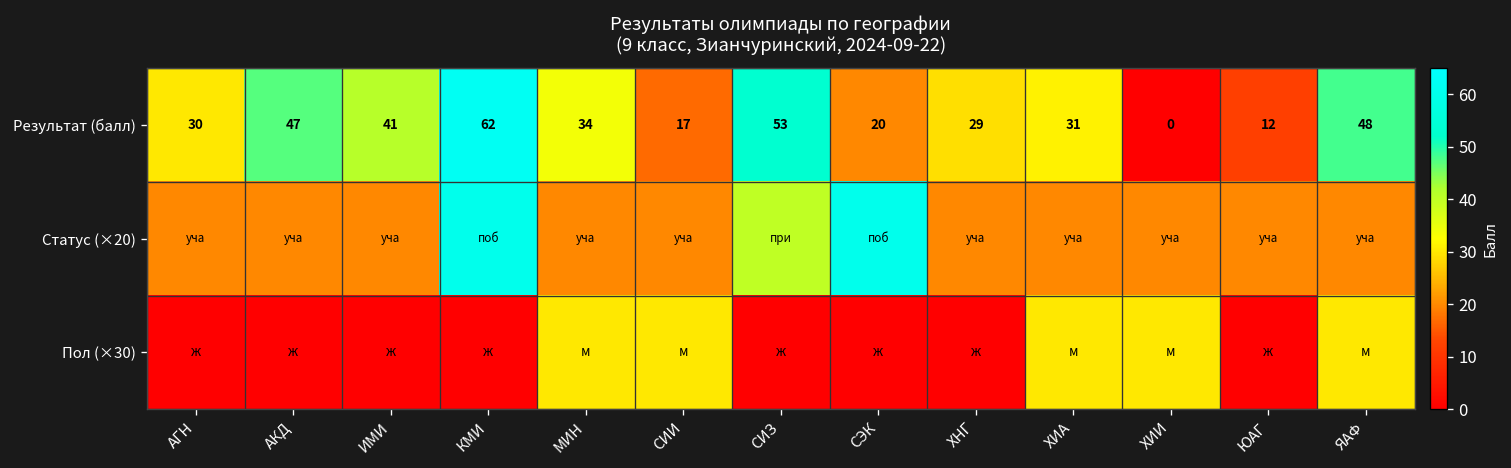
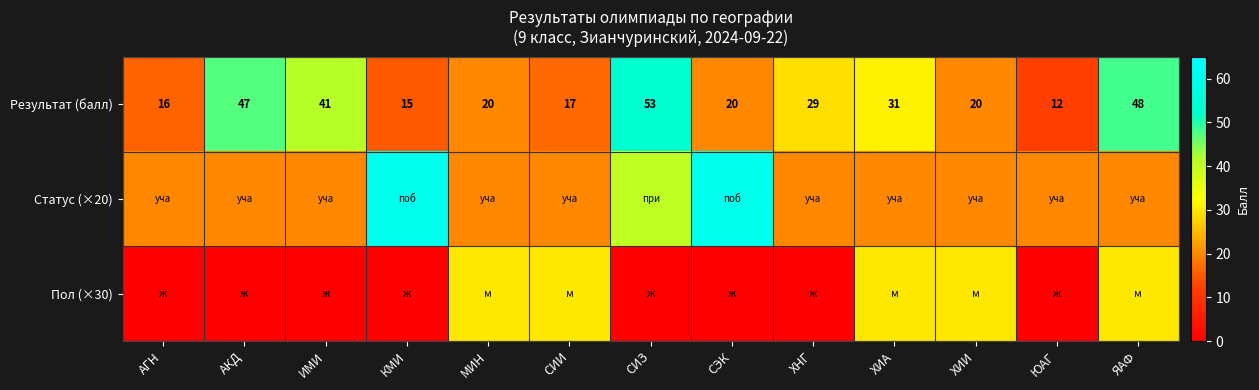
  {
    "Результат (балл)": {
-     "АГН": 30,
+     "АГН": 16,
      "АКД": 47,
      "ИМИ": 41,
-     "КМИ": 62,
-     "МИН": 34,
+     "КМИ": 15,
+     "МИН": 20,
      "СИИ": 17,
      "СИЗ": 53,
      "СЭК": 20,
      "ХНГ": 29,
      "ХИА": 31,
-     "ХИИ": 0,
+     "ХИИ": 20,
      "ЮАГ": 12,
      "ЯАФ": 48
    }
  }
